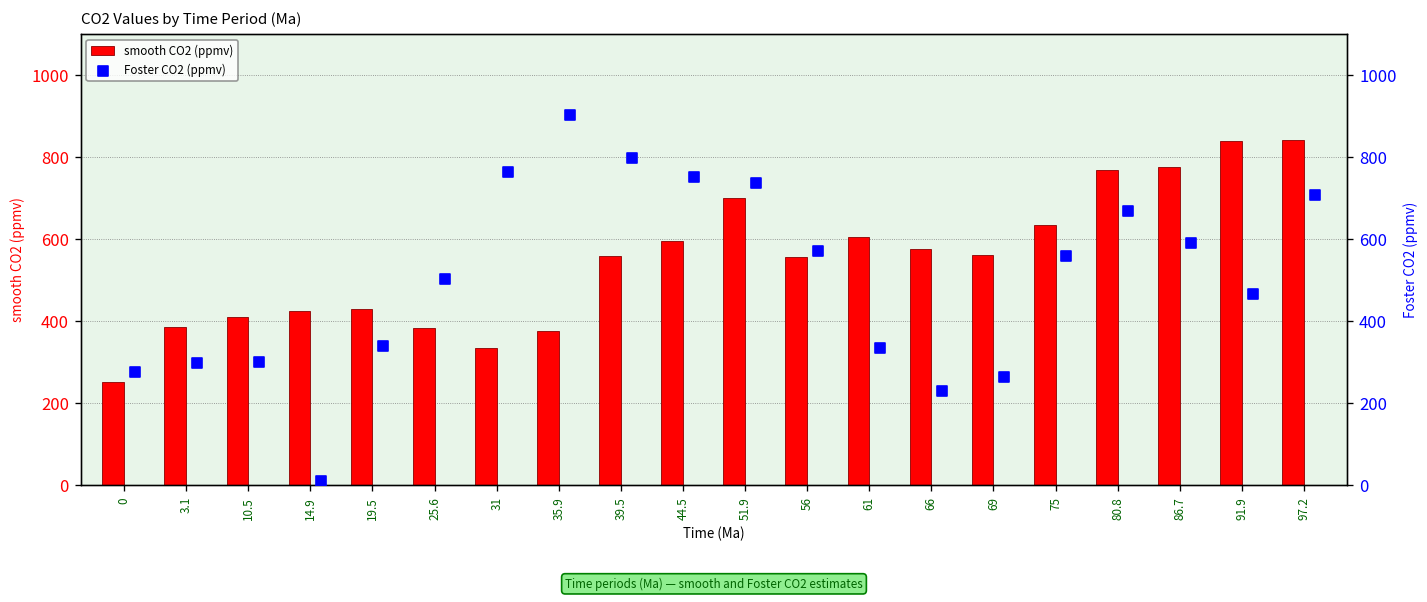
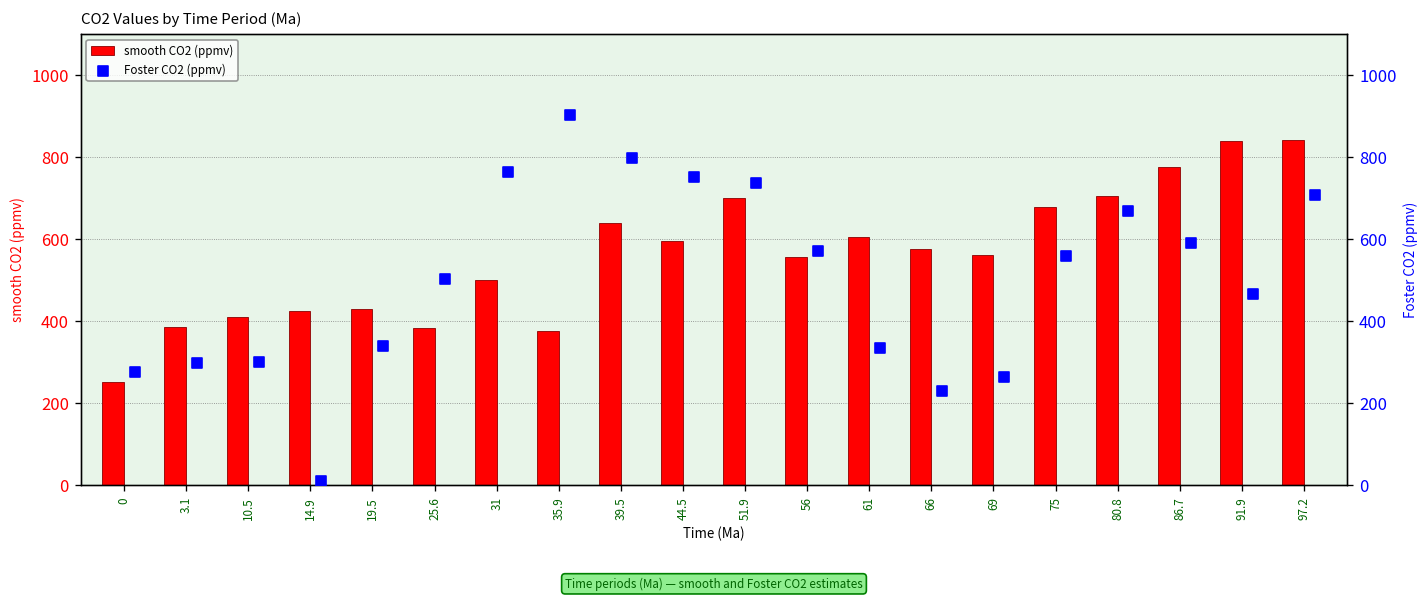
  {
    "smooth CO2 (ppmv)": {
      "0": 250,
      "3.1": 380,
      "10.5": 410,
      "14.9": 420,
      "19.5": 430,
      "25.6": 380,
-     "31": 340,
+     "31": 500,
      "35.9": 380,
-     "39.5": 560,
+     "39.5": 640,
      "44.5": 590,
      "51.9": 700,
      "56": 560,
      "61": 600,
      "66": 580,
      "69": 560,
-     "75": 630,
-     "80.8": 770,
+     "75": 680,
+     "80.8": 700,
      "86.7": 780,
      "91.9": 840,
      "97.2": 840
    }
  }
